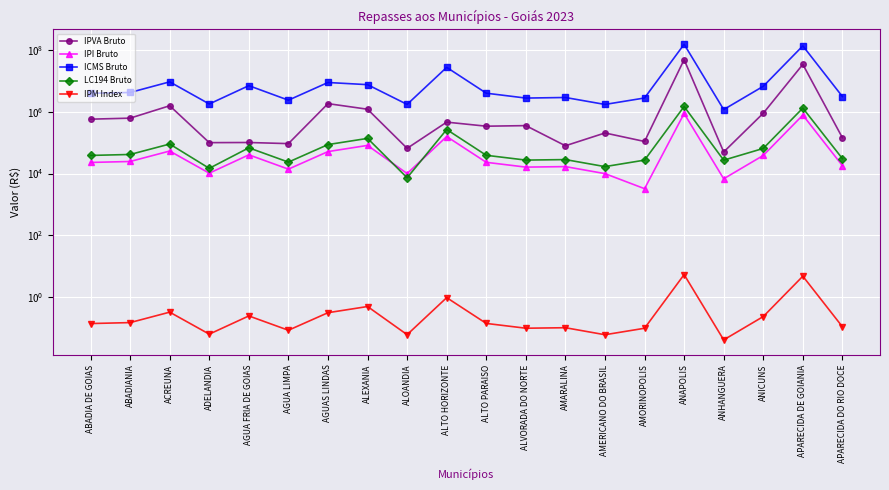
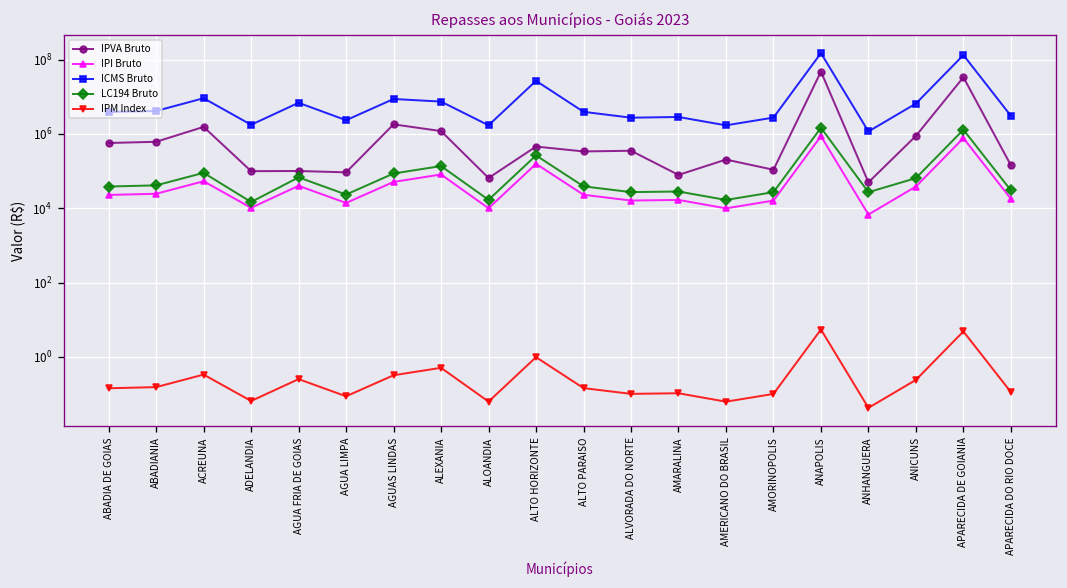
  {
    "IPVA Bruto": {
      "ABADIA DE GOIAS": 600000,
      "ABADIANIA": 600000,
      "ACREUNA": 2000000,
      "ADELANDIA": 100000,
      "AGUA FRIA DE GOIAS": 100000,
      "AGUA LIMPA": 90000,
      "AGUAS LINDAS": 2000000,
      "ALEXANIA": 1200000,
      "ALOANDIA": 70000,
      "ALTO HORIZONTE": 500000,
      "ALTO PARAISO": 300000,
      "ALVORADA DO NORTE": 400000,
      "AMARALINA": 80000,
      "AMERICANO DO BRASIL": 200000,
      "AMORINOPOLIS": 110000,
      "ANAPOLIS": 50000000,
      "ANHANGUERA": 50000,
      "ANICUNS": 900000,
      "APARECIDA DE GOIANIA": 30000000,
      "APARECIDA DO RIO DOCE": 100000
    },
    "IPI Bruto": {
      "ABADIA DE GOIAS": 20000,
      "ABADIANIA": 20000,
      "ACREUNA": 50000,
      "ADELANDIA": 10000,
      "AGUA FRIA DE GOIAS": 40000,
      "AGUA LIMPA": 10000,
      "AGUAS LINDAS": 50000,
      "ALEXANIA": 80000,
      "ALOANDIA": 10000,
      "ALTO HORIZONTE": 200000,
      "ALTO PARAISO": 20000,
      "ALVORADA DO NORTE": 20000,
      "AMARALINA": 20000,
      "AMERICANO DO BRASIL": 10000,
-     "AMORINOPOLIS": 3000,
+     "AMORINOPOLIS": 20000,
      "ANAPOLIS": 900000,
      "ANHANGUERA": 7000,
      "ANICUNS": 40000,
      "APARECIDA DE GOIANIA": 800000,
      "APARECIDA DO RIO DOCE": 20000
    },
    "ICMS Bruto": {
      "ACREUNA": 9000000,
      "ADELANDIA": 2000000,
      "AGUA FRIA DE GOIAS": 7000000,
      "AGUA LIMPA": 2000000,
      "AGUAS LINDAS": 9000000,
      "ALEXANIA": 7000000,
      "ALOANDIA": 2000000,
      "ALTO HORIZONTE": 30000000,
      "ALTO PARAISO": 4000000,
      "ALVORADA DO NORTE": 3000000,
      "AMARALINA": 3000000,
      "AMERICANO DO BRASIL": 2000000,
      "AMORINOPOLIS": 3000000,
      "ANAPOLIS": 200000000,
      "ANHANGUERA": 1200000,
      "ANICUNS": 7000000,
      "APARECIDA DE GOIANIA": 130000000,
      "APARECIDA DO RIO DOCE": 3000000
    },
    "LC194 Bruto": {
      "ABADIA DE GOIAS": 40000,
      "ABADIANIA": 40000,
      "ACREUNA": 90000,
      "ADELANDIA": 10000,
      "AGUA FRIA DE GOIAS": 70000,
      "AGUA LIMPA": 20000,
      "AGUAS LINDAS": 90000,
      "ALEXANIA": 100000,
-     "ALOANDIA": 7000,
+     "ALOANDIA": 20000,
      "ALTO HORIZONTE": 300000,
      "ALTO PARAISO": 40000,
      "ALVORADA DO NORTE": 30000,
      "AMARALINA": 30000,
      "AMERICANO DO BRASIL": 20000,
      "AMORINOPOLIS": 30000,
      "ANAPOLIS": 1000000,
      "ANHANGUERA": 30000,
      "ANICUNS": 60000,
      "APARECIDA DE GOIANIA": 1300000,
      "APARECIDA DO RIO DOCE": 30000
    },
    "IPM Index": {
      "ABADIA DE GOIAS": 0.1,
      "ABADIANIA": 0.2,
      "ACREUNA": 0.3,
      "ADELANDIA": 0.06,
      "AGUA FRIA DE GOIAS": 0.3,
      "AGUA LIMPA": 0.09,
      "AGUAS LINDAS": 0.3,
      "ALEXANIA": 0.5,
      "ALOANDIA": 0.06,
      "ALTO HORIZONTE": 1,
      "ALTO PARAISO": 0.1,
      "ALVORADA DO NORTE": 0.10,
      "AMARALINA": 0.10,
      "AMERICANO DO BRASIL": 0.06,
      "AMORINOPOLIS": 0.10,
      "ANAPOLIS": 5,
      "ANHANGUERA": 0.04,
      "ANICUNS": 0.2,
      "APARECIDA DE GOIANIA": 5,
      "APARECIDA DO RIO DOCE": 0.11
    }
  }
